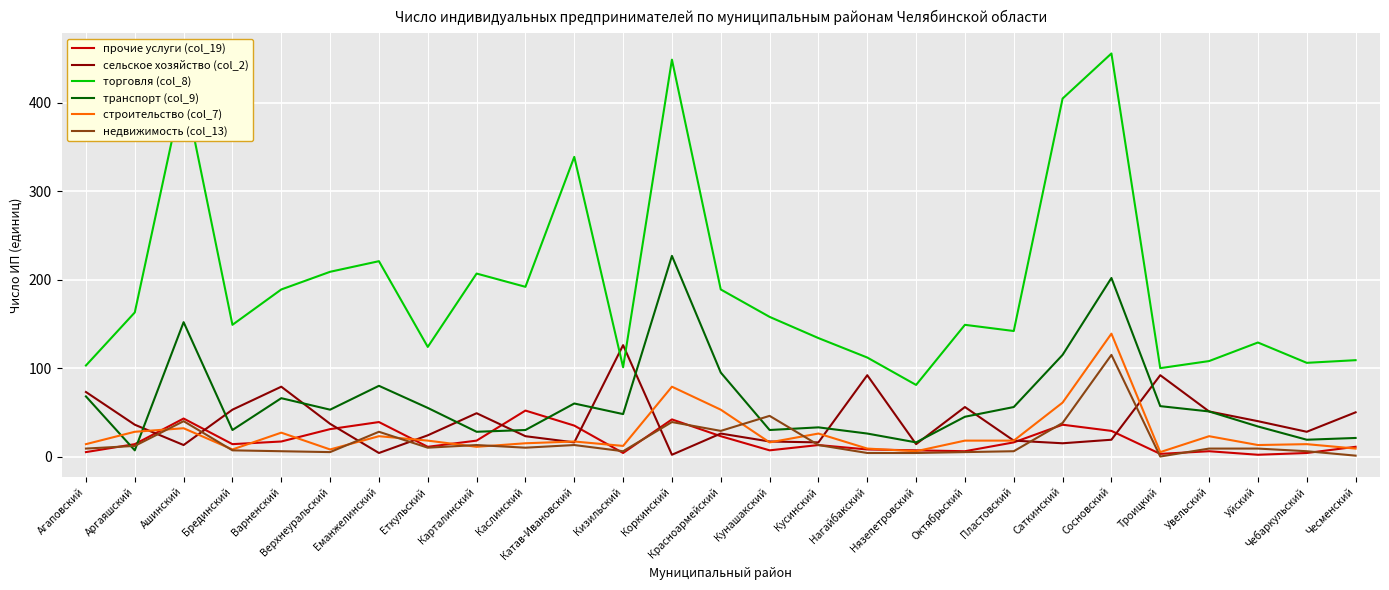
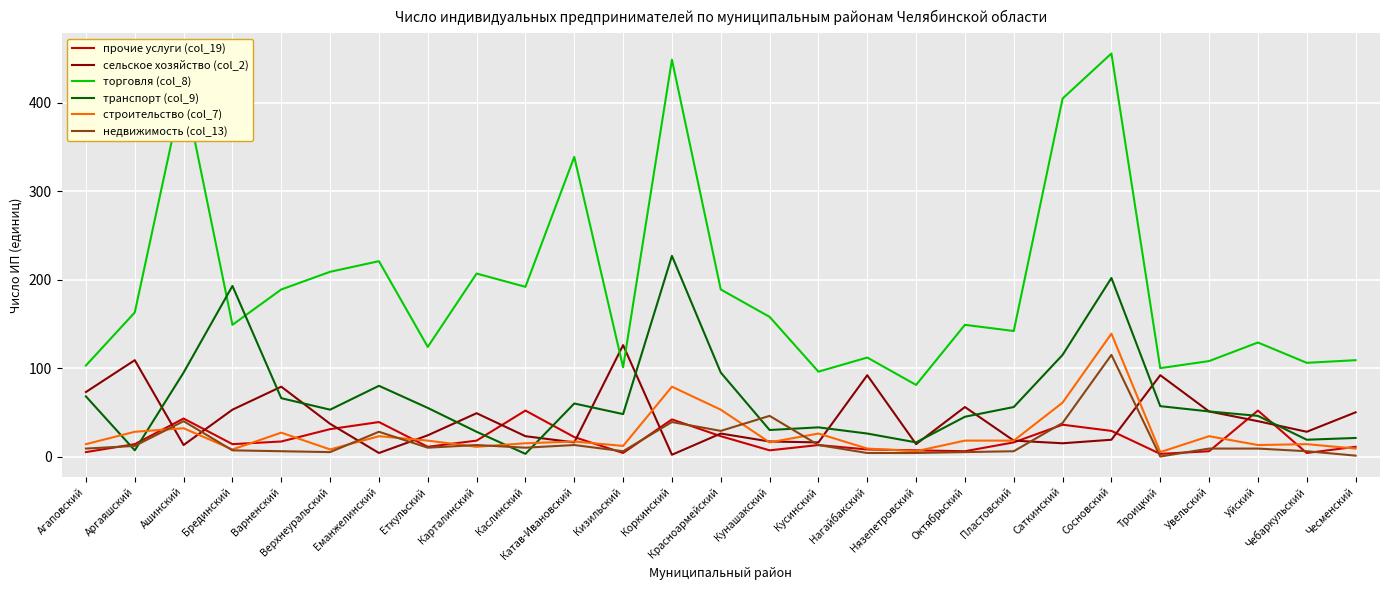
  {
    "прочие услуги (col_19)": {
      "Агаповский": 10,
      "Ашинский": 40,
      "Брединский": 10,
      "Варненский": 20,
      "Верхнеуральский": 30,
      "Еманжелинский": 40,
      "Карталинский": 20,
      "Каслинский": 50,
-     "Катав-Ивановский": 40,
+     "Катав-Ивановский": 20,
      "Коркинский": 40,
      "Красноармейский": 20,
      "Кунашакский": 10,
      "Сосновский": 30,
      "Увельский": 10,
-     "Уйский": 0
+     "Уйский": 50
    },
    "сельское хозяйство (col_2)": {
      "Агаповский": 70,
-     "Аргаяшский": 40,
+     "Аргаяшский": 110,
      "Ашинский": 10,
      "Брединский": 50,
      "Варненский": 80,
      "Верхнеуральский": 40,
      "Еманжелинский": 0,
      "Еткульский": 20,
      "Карталинский": 50,
      "Каслинский": 20,
      "Кизильский": 130,
      "Коркинский": 0,
      "Красноармейский": 30,
      "Кусинский": 20,
      "Нагайбакский": 90,
      "Октябрьский": 60,
      "Саткинский": 20,
      "Сосновский": 20,
      "Троицкий": 90,
      "Уйский": 40,
      "Чебаркульский": 30,
      "Чесменский": 50
    },
    "торговля (col_8)": {
      "Агаповский": 100,
      "Аргаяшский": 160,
      "Брединский": 150,
      "Варненский": 190,
      "Верхнеуральский": 210,
      "Еманжелинский": 220,
      "Еткульский": 120,
      "Карталинский": 210,
      "Каслинский": 190,
      "Катав-Ивановский": 340,
      "Кизильский": 100,
      "Коркинский": 450,
      "Красноармейский": 190,
      "Кунашакский": 160,
-     "Кусинский": 130,
+     "Кусинский": 100,
      "Нагайбакский": 110,
      "Нязепетровский": 80,
      "Октябрьский": 150,
      "Пластовский": 140,
      "Саткинский": 410,
      "Сосновский": 460,
      "Троицкий": 100,
      "Увельский": 110,
      "Уйский": 130,
      "Чебаркульский": 110,
      "Чесменский": 110
    },
    "транспорт (col_9)": {
      "Агаповский": 70,
      "Аргаяшский": 10,
-     "Ашинский": 150,
-     "Брединский": 30,
+     "Ашинский": 100,
+     "Брединский": 190,
      "Варненский": 70,
      "Верхнеуральский": 50,
      "Еманжелинский": 80,
      "Еткульский": 60,
      "Карталинский": 30,
-     "Каслинский": 30,
+     "Каслинский": 0,
      "Катав-Ивановский": 60,
      "Кизильский": 50,
      "Коркинский": 230,
      "Красноармейский": 100,
      "Кунашакский": 30,
      "Кусинский": 30,
      "Нагайбакский": 30,
      "Октябрьский": 50,
      "Пластовский": 60,
      "Саткинский": 120,
      "Сосновский": 200,
      "Троицкий": 60,
-     "Уйский": 30,
+     "Уйский": 50,
      "Чебаркульский": 20,
      "Чесменский": 20
    },
    "строительство (col_7)": {
      "Агаповский": 10,
      "Аргаяшский": 30,
      "Ашинский": 30,
      "Варненский": 30,
      "Верхнеуральский": 10,
      "Еманжелинский": 20,
      "Еткульский": 20,
      "Каслинский": 20,
      "Кизильский": 10,
      "Коркинский": 80,
      "Красноармейский": 50,
      "Кусинский": 30,
      "Октябрьский": 20,
      "Саткинский": 60,
      "Сосновский": 140,
      "Увельский": 20,
      "Уйский": 10,
      "Чебаркульский": 10
    },
    "недвижимость (col_13)": {
      "Агаповский": 10,
      "Ашинский": 40,
      "Варненский": 10,
      "Верхнеуральский": 10,
      "Еманжелинский": 30,
      "Каслинский": 10,
      "Катав-Ивановский": 10,
      "Коркинский": 40,
      "Красноармейский": 30,
      "Кунашакский": 50,
      "Нагайбакский": 0,
      "Пластовский": 10,
      "Сосновский": 120,
      "Троицкий": 0,
      "Увельский": 10,
      "Уйский": 10,
      "Чесменский": 0
    }
  }
